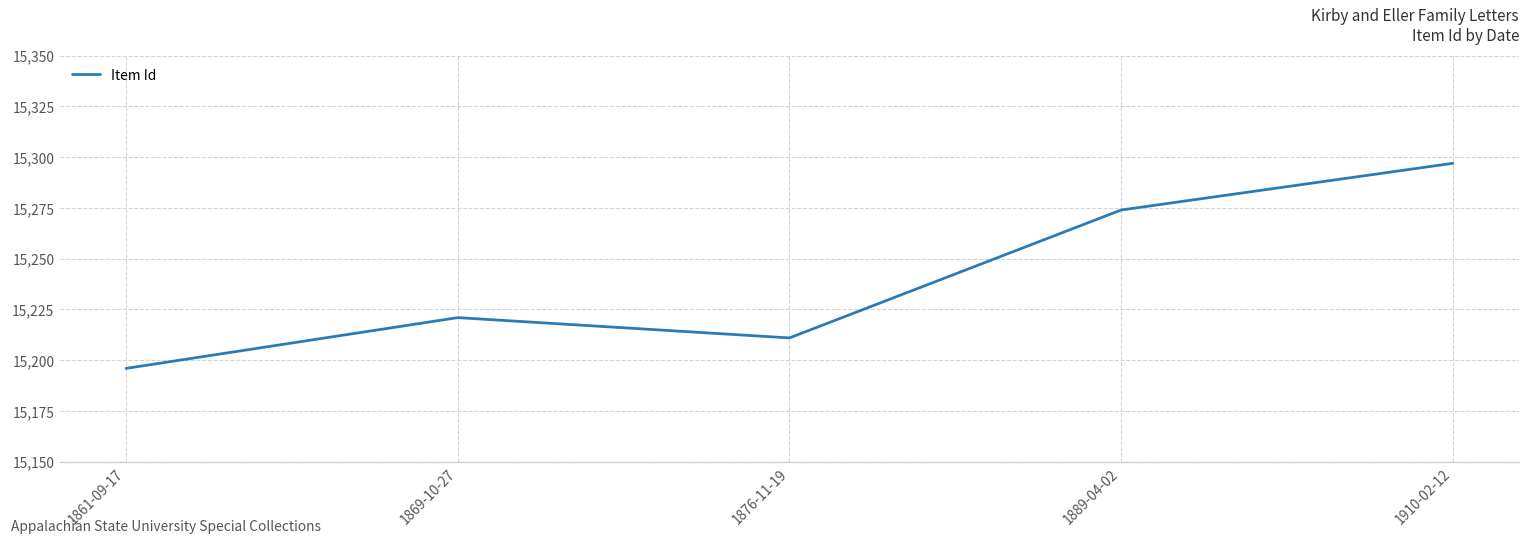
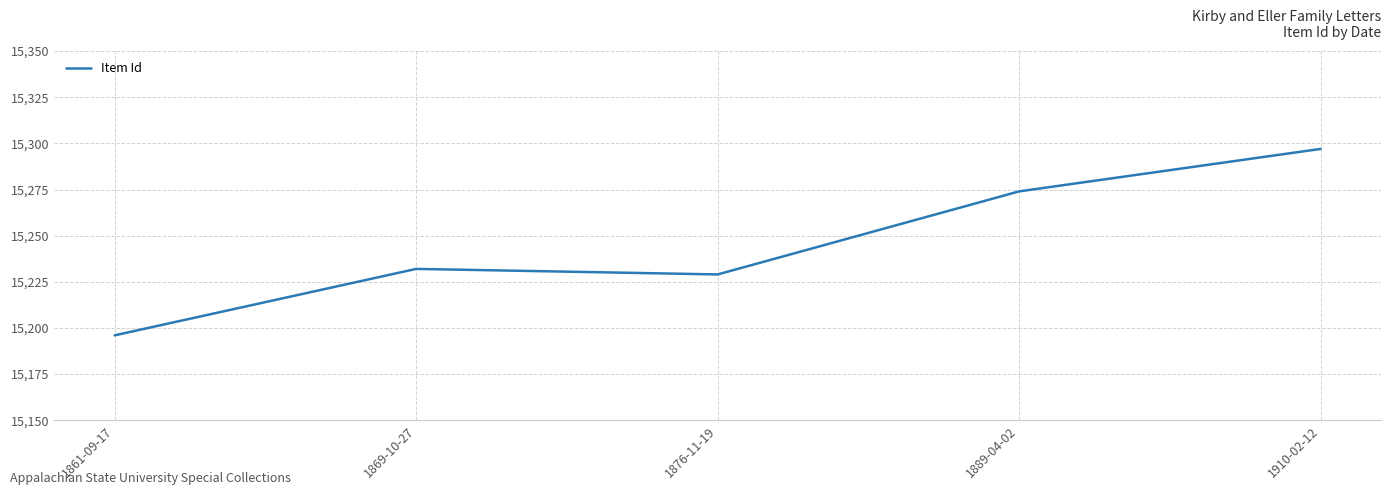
  {
    "1861-09-17": "15,196",
-   "1869-10-27": "15,221",
-   "1876-11-19": "15,211",
+   "1869-10-27": "15,232",
+   "1876-11-19": "15,229",
    "1889-04-02": "15,274",
    "1910-02-12": "15,297"
  }
